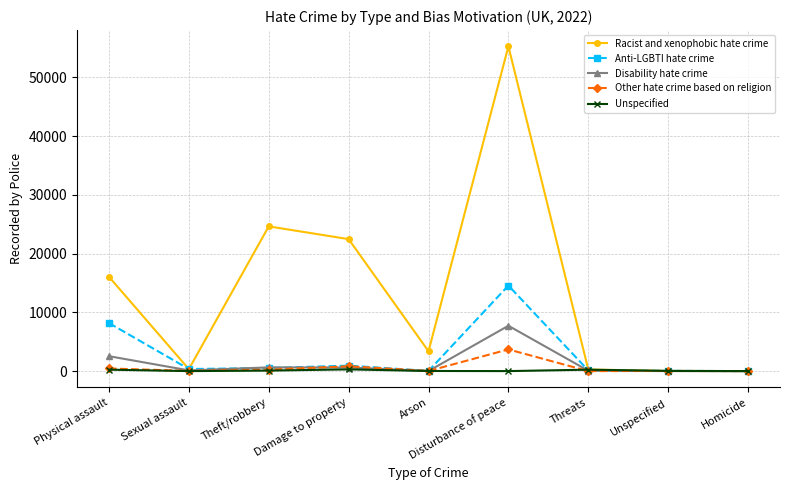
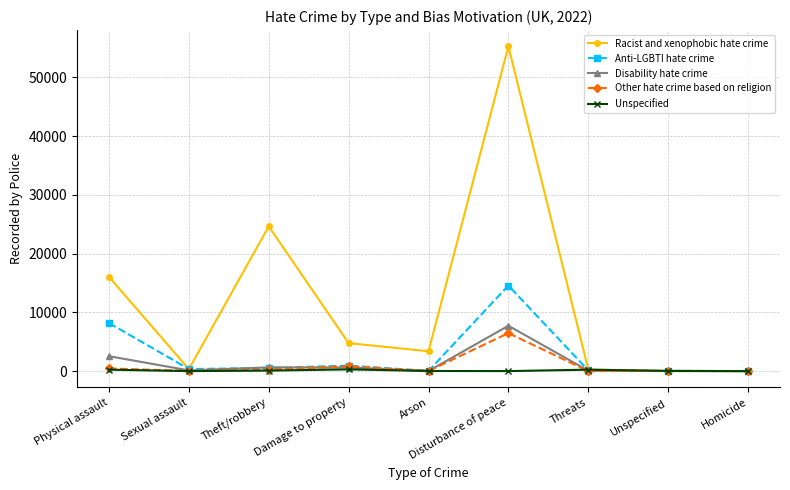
  {
    "Racist and xenophobic hate crime": {
      "Physical assault": 16000,
      "Theft/robbery": 25000,
-     "Damage to property": 22000,
+     "Damage to property": 5000,
      "Arson": 3000,
      "Disturbance of peace": 55000
    },
    "Anti-LGBTI hate crime": {
      "Physical assault": 8000,
      "Disturbance of peace": 15000
    },
    "Disability hate crime": {
      "Physical assault": 3000,
      "Disturbance of peace": 8000
    },
    "Other hate crime based on religion": {
-     "Disturbance of peace": 4000
+     "Disturbance of peace": 6000
    },
    "Unspecified": {
      "Disturbance of peace": 0
    }
  }
